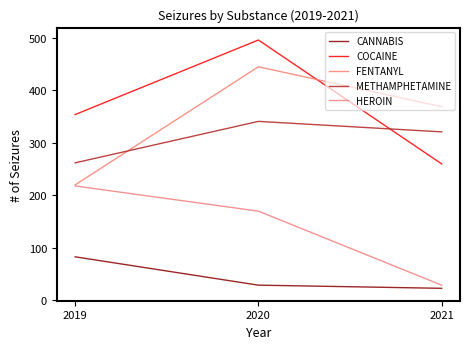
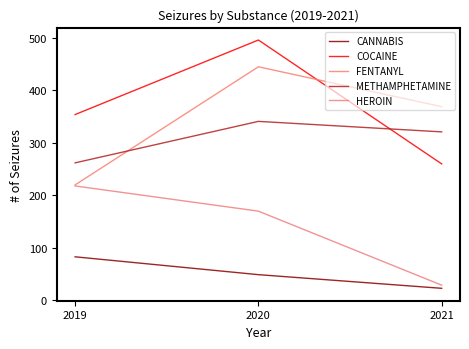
  {
    "CANNABIS": {
      "2019": 80,
-     "2020": 30,
+     "2020": 50,
      "2021": 20
    },
    "COCAINE": {
      "2019": 350,
      "2020": 500,
      "2021": 260
    },
    "METHAMPHETAMINE": {
      "2019": 260,
      "2020": 340,
      "2021": 320
    }
  }
